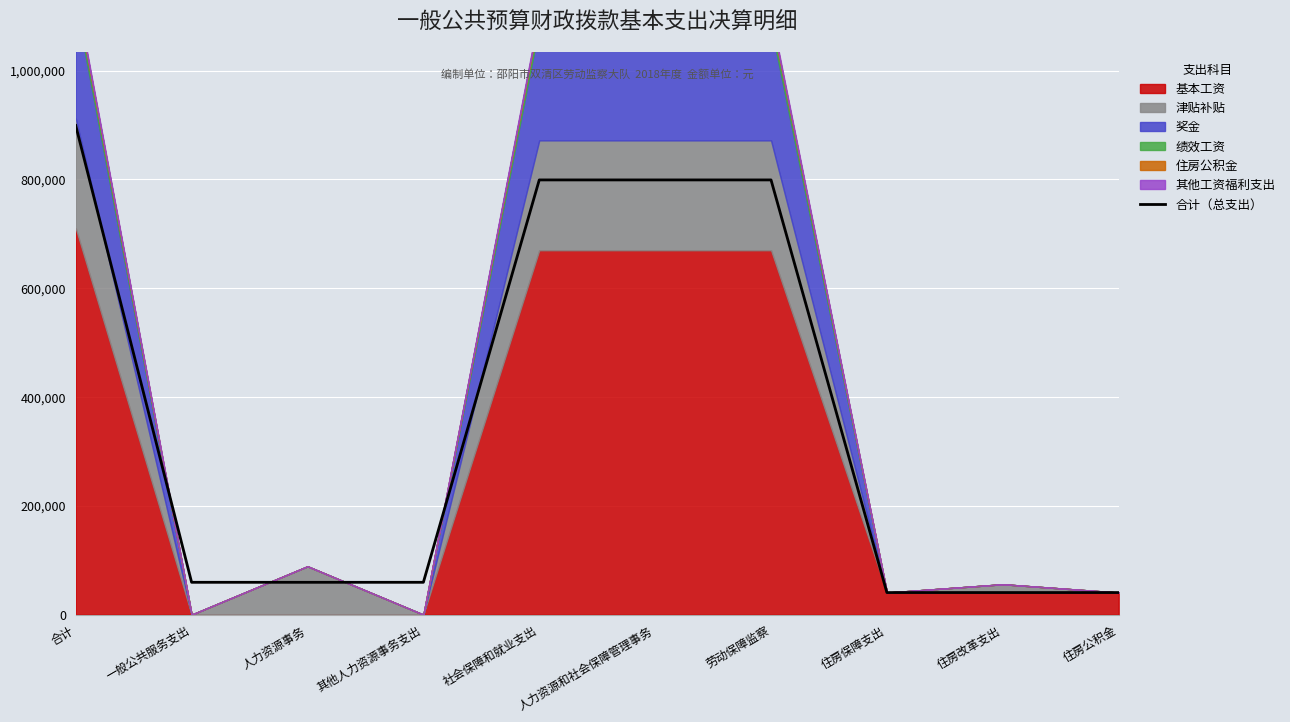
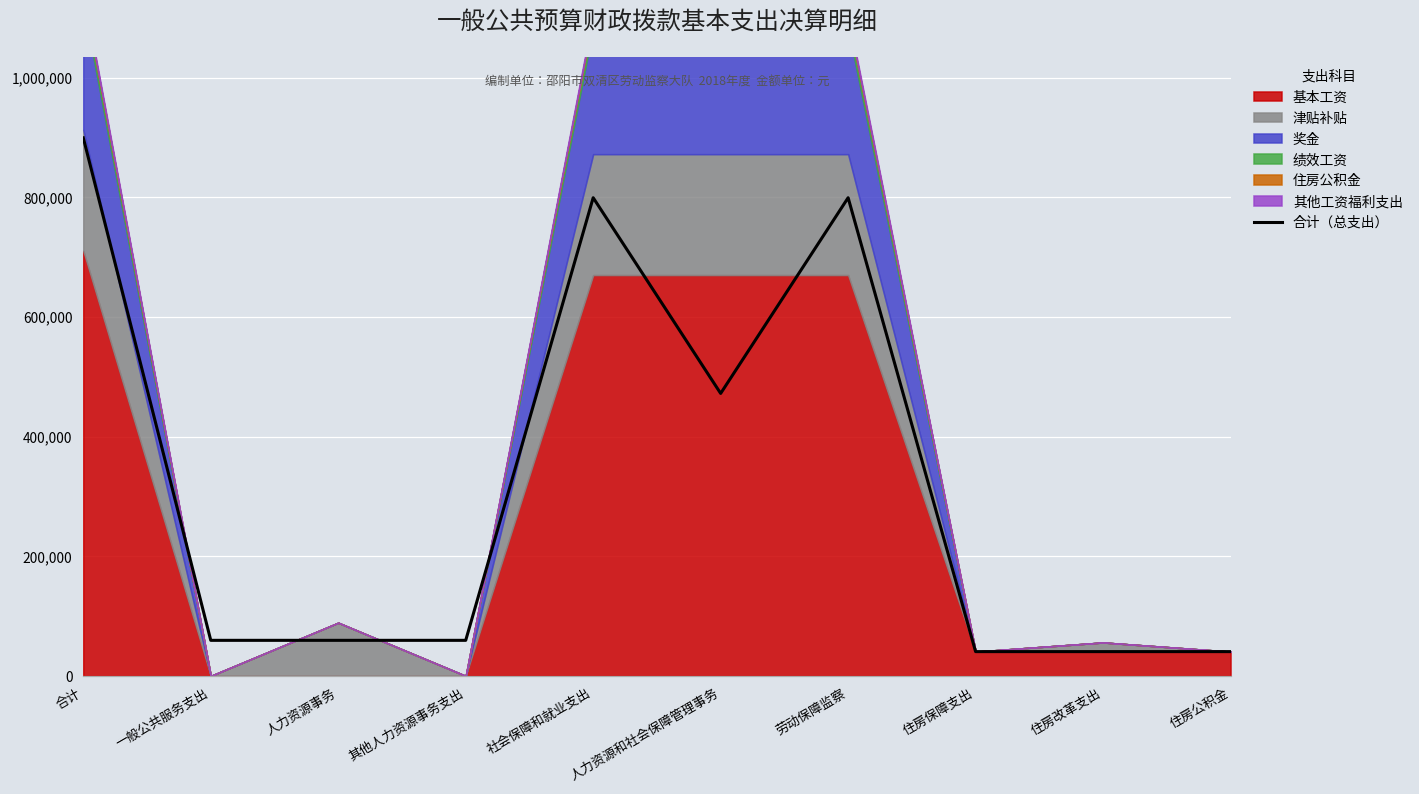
  {
    "合计（总支出）": {
      "合计": "900,000",
      "一般公共服务支出": "60,000",
      "人力资源事务": "60,000",
      "其他人力资源事务支出": "60,000",
      "社会保障和就业支出": "800,000",
-     "人力资源和社会保障管理事务": "800,000",
+     "人力资源和社会保障管理事务": "470,000",
      "劳动保障监察": "800,000"
    },
    "基本工资": {
      "合计": "710,000",
      "人力资源事务": "0",
      "社会保障和就业支出": "670,000",
      "人力资源和社会保障管理事务": "670,000",
      "劳动保障监察": "670,000"
    },
    "津贴补贴": {
      "合计": "200,000",
      "社会保障和就业支出": "200,000",
      "人力资源和社会保障管理事务": "200,000",
      "劳动保障监察": "200,000"
    }
  }
